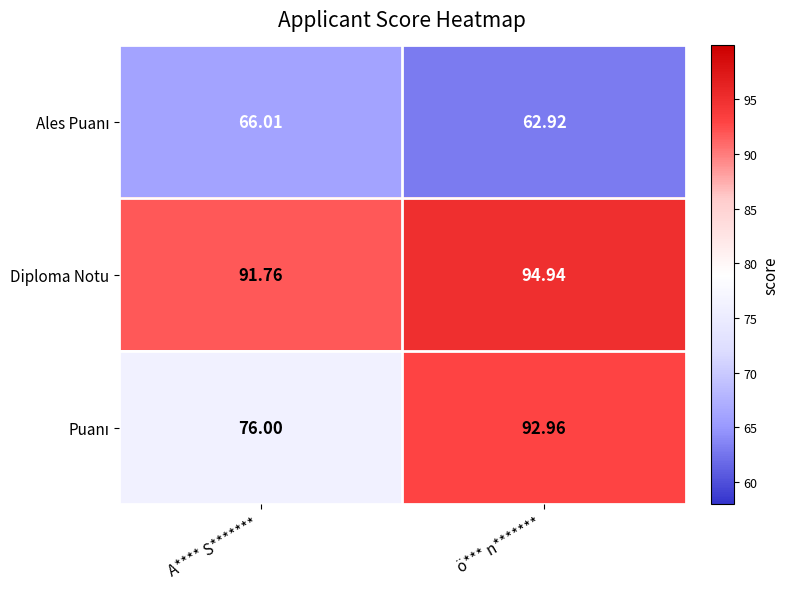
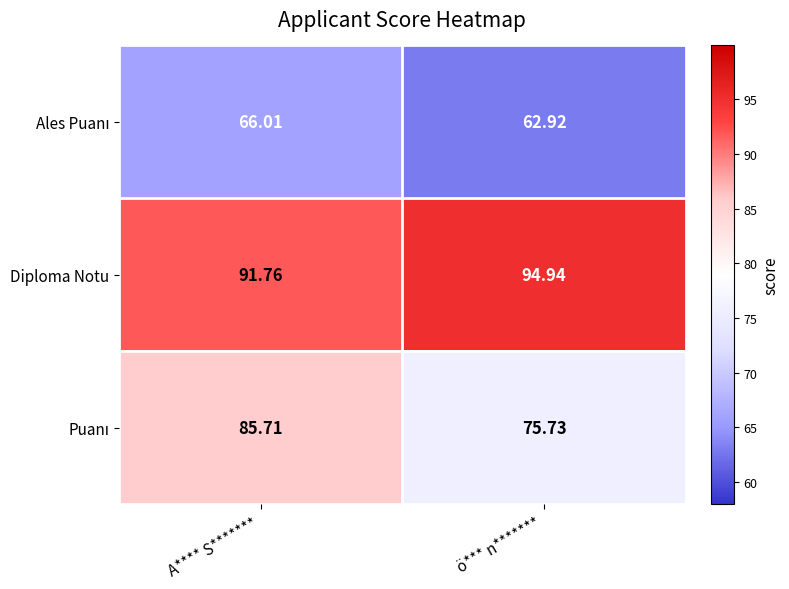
  {
    "Ales Puanı": {
      "A**** S*******": 66.01,
      "ö*** n*******": 62.92
    },
    "Diploma Notu": {
      "A**** S*******": 91.76,
      "ö*** n*******": 94.94
    },
    "Puanı": {
-     "A**** S*******": 76.00,
-     "ö*** n*******": 92.96
+     "A**** S*******": 85.71,
+     "ö*** n*******": 75.73
    }
  }
